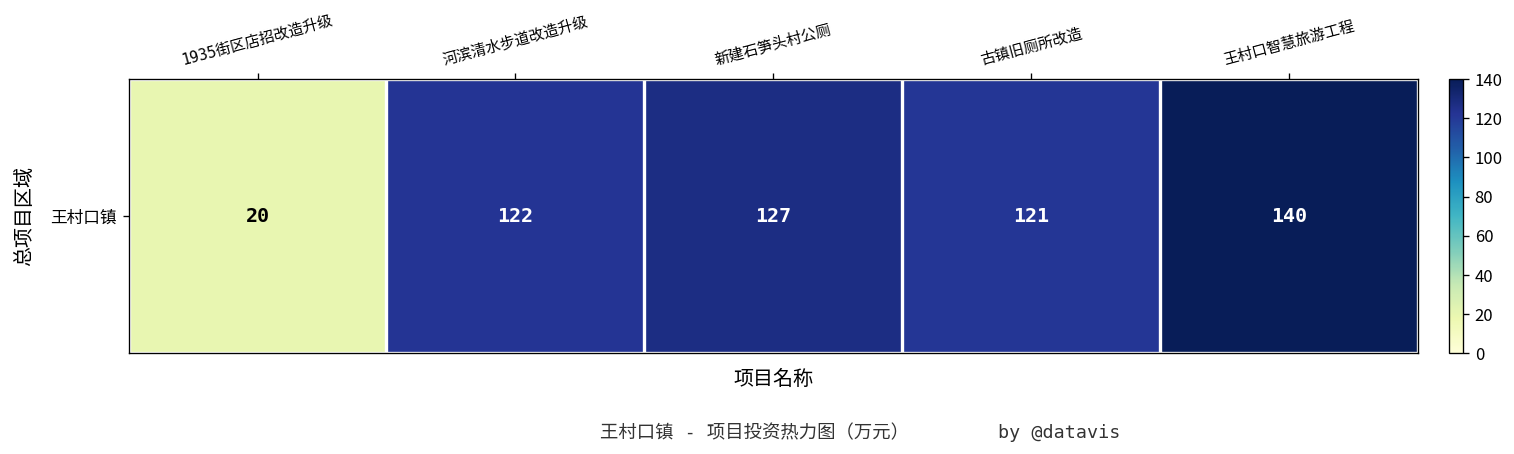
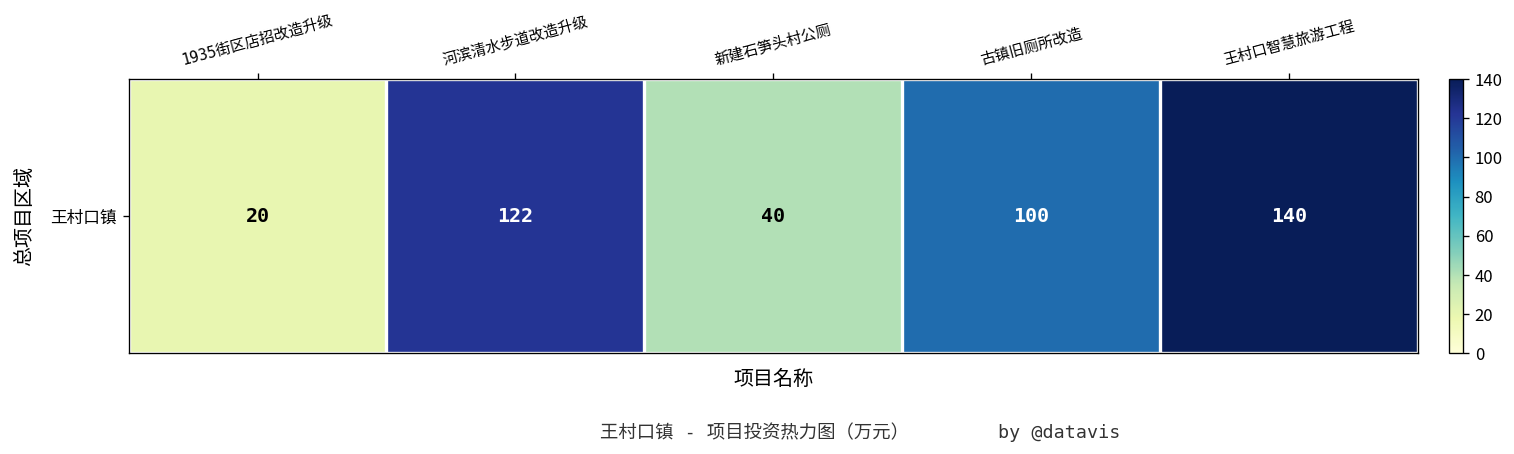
  {
    "王村口镇": {
      "1935街区店招改造升级": 20,
      "河滨清水步道改造升级": 122,
-     "新建石笋头村公厕": 127,
-     "古镇旧厕所改造": 121,
+     "新建石笋头村公厕": 40,
+     "古镇旧厕所改造": 100,
      "王村口智慧旅游工程": 140
    }
  }
